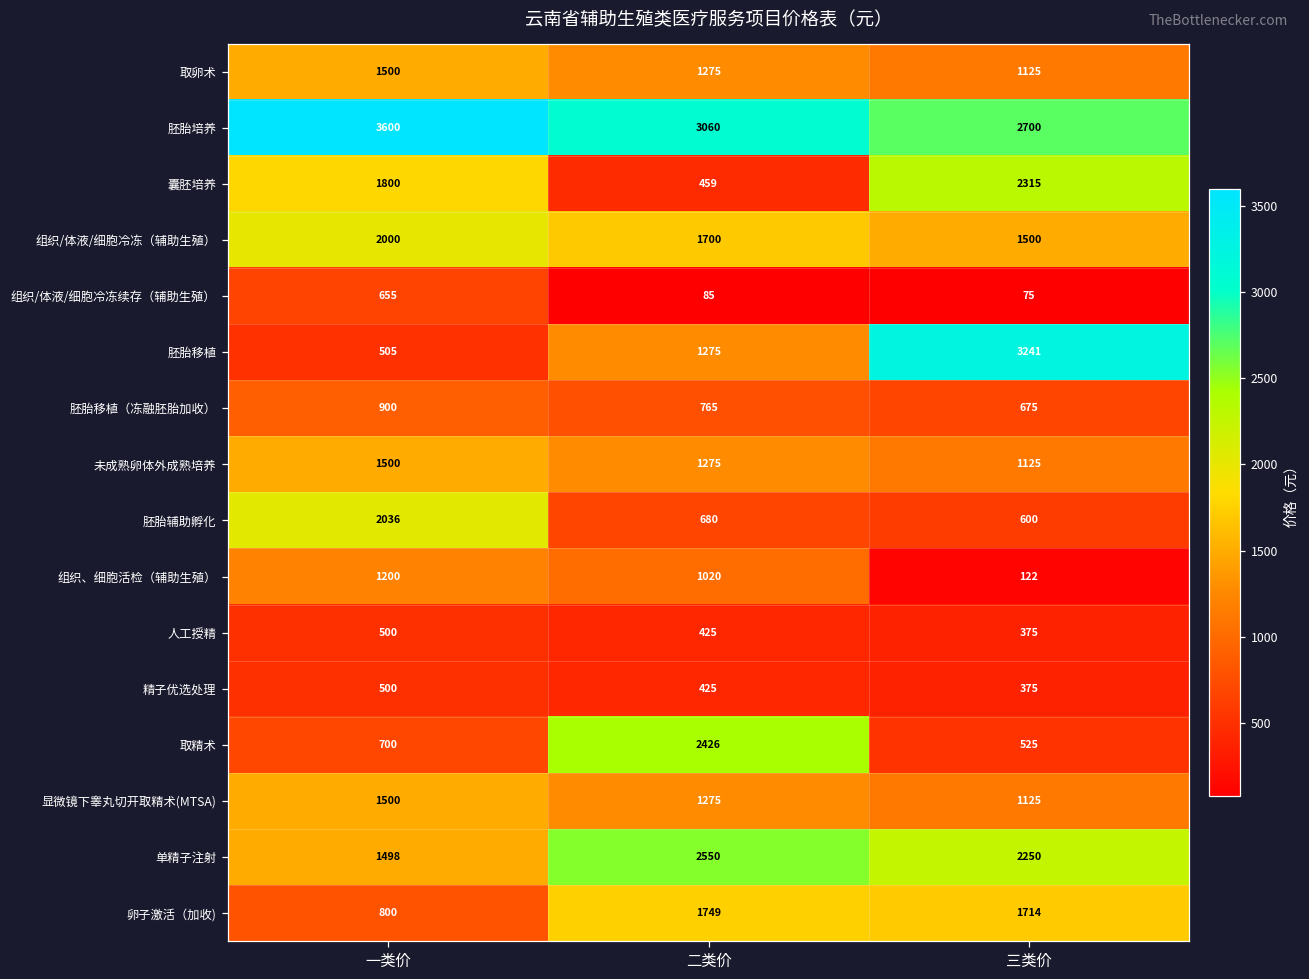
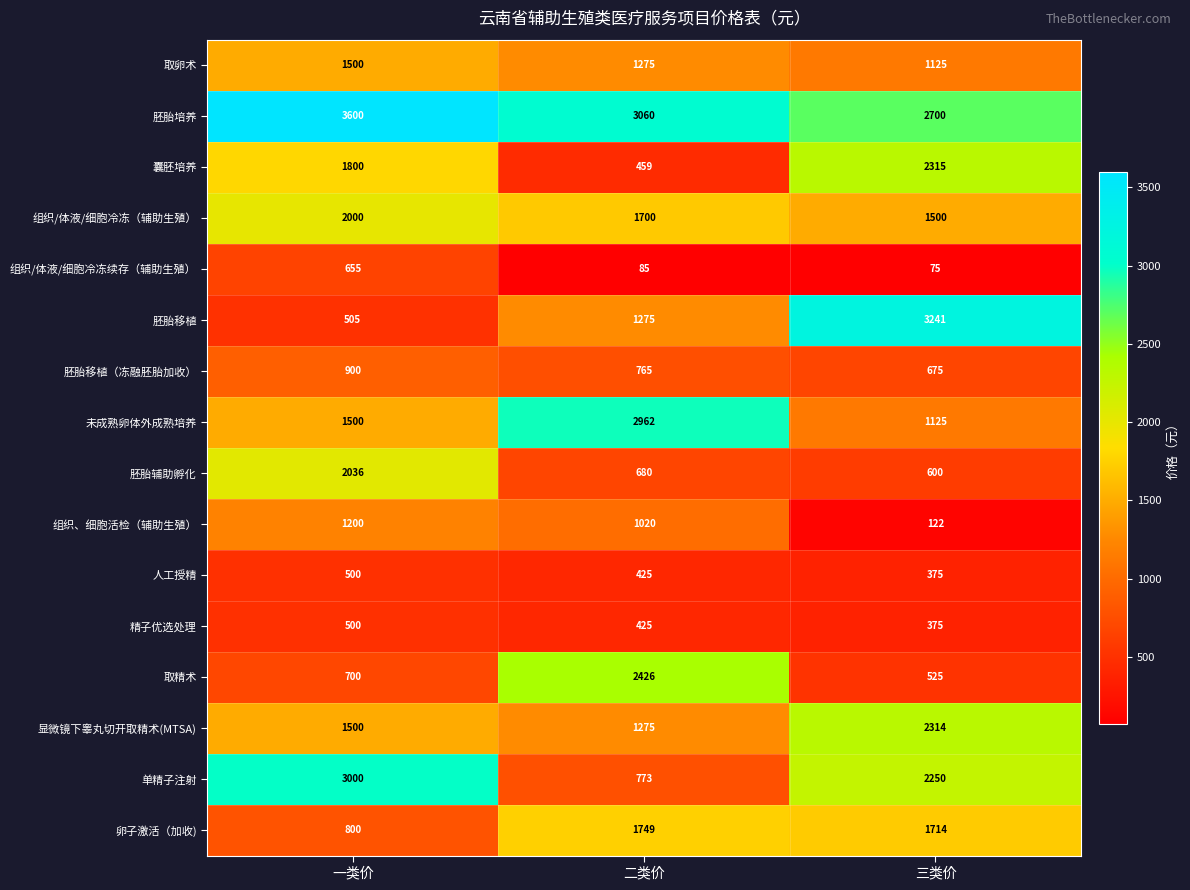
  {
    "取卵术": {
      "一类价": 1500,
      "二类价": 1275,
      "三类价": 1125
    },
    "胚胎培养": {
      "一类价": 3600,
      "二类价": 3060,
      "三类价": 2700
    },
    "囊胚培养": {
      "一类价": 1800,
      "二类价": 459,
      "三类价": 2315
    },
    "组织/体液/细胞冷冻（辅助生殖）": {
      "一类价": 2000,
      "二类价": 1700,
      "三类价": 1500
    },
    "组织/体液/细胞冷冻续存（辅助生殖）": {
      "一类价": 655,
      "二类价": 85,
      "三类价": 75
    },
    "胚胎移植": {
      "一类价": 505,
      "二类价": 1275,
      "三类价": 3241
    },
    "胚胎移植（冻融胚胎加收）": {
      "一类价": 900,
      "二类价": 765,
      "三类价": 675
    },
    "未成熟卵体外成熟培养": {
      "一类价": 1500,
-     "二类价": 1275,
+     "二类价": 2962,
      "三类价": 1125
    },
    "胚胎辅助孵化": {
      "一类价": 2036,
      "二类价": 680,
      "三类价": 600
    },
    "组织、细胞活检（辅助生殖）": {
      "一类价": 1200,
      "二类价": 1020,
      "三类价": 122
    },
    "人工授精": {
      "一类价": 500,
      "二类价": 425,
      "三类价": 375
    },
    "精子优选处理": {
      "一类价": 500,
      "二类价": 425,
      "三类价": 375
    },
    "取精术": {
      "一类价": 700,
      "二类价": 2426,
      "三类价": 525
    },
    "显微镜下睾丸切开取精术(MTSA)": {
      "一类价": 1500,
      "二类价": 1275,
-     "三类价": 1125
+     "三类价": 2314
    },
    "单精子注射": {
-     "一类价": 1498,
-     "二类价": 2550,
+     "一类价": 3000,
+     "二类价": 773,
      "三类价": 2250
    },
    "卵子激活（加收)": {
      "一类价": 800,
      "二类价": 1749,
      "三类价": 1714
    }
  }
